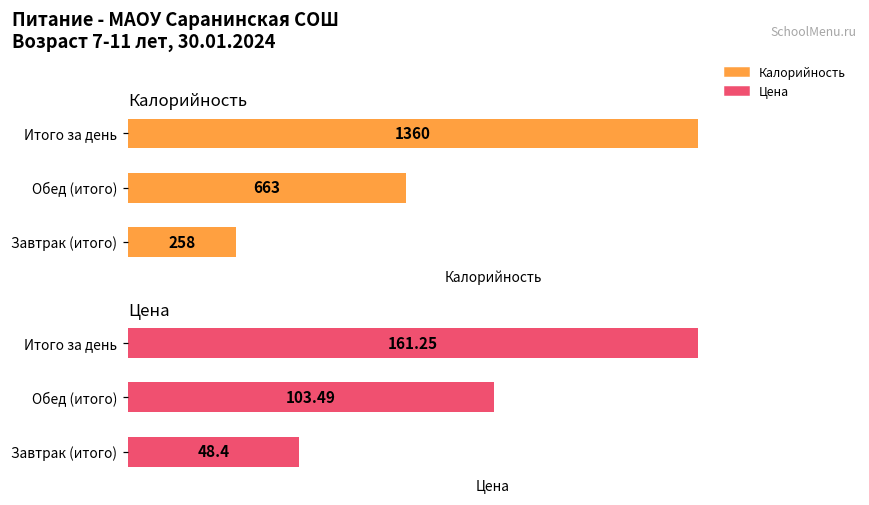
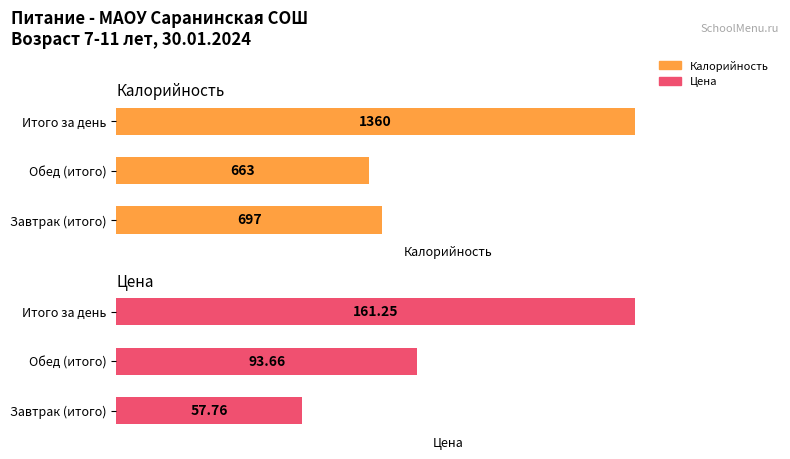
  {
    "Калорийность": {
      "Итого за день": 1360,
      "Обед (итого)": 663,
-     "Завтрак (итого)": 258
+     "Завтрак (итого)": 697
    },
    "Цена": {
      "Итого за день": 161.25,
-     "Обед (итого)": 103.49,
-     "Завтрак (итого)": 48.4
+     "Обед (итого)": 93.66,
+     "Завтрак (итого)": 57.76
    }
  }
